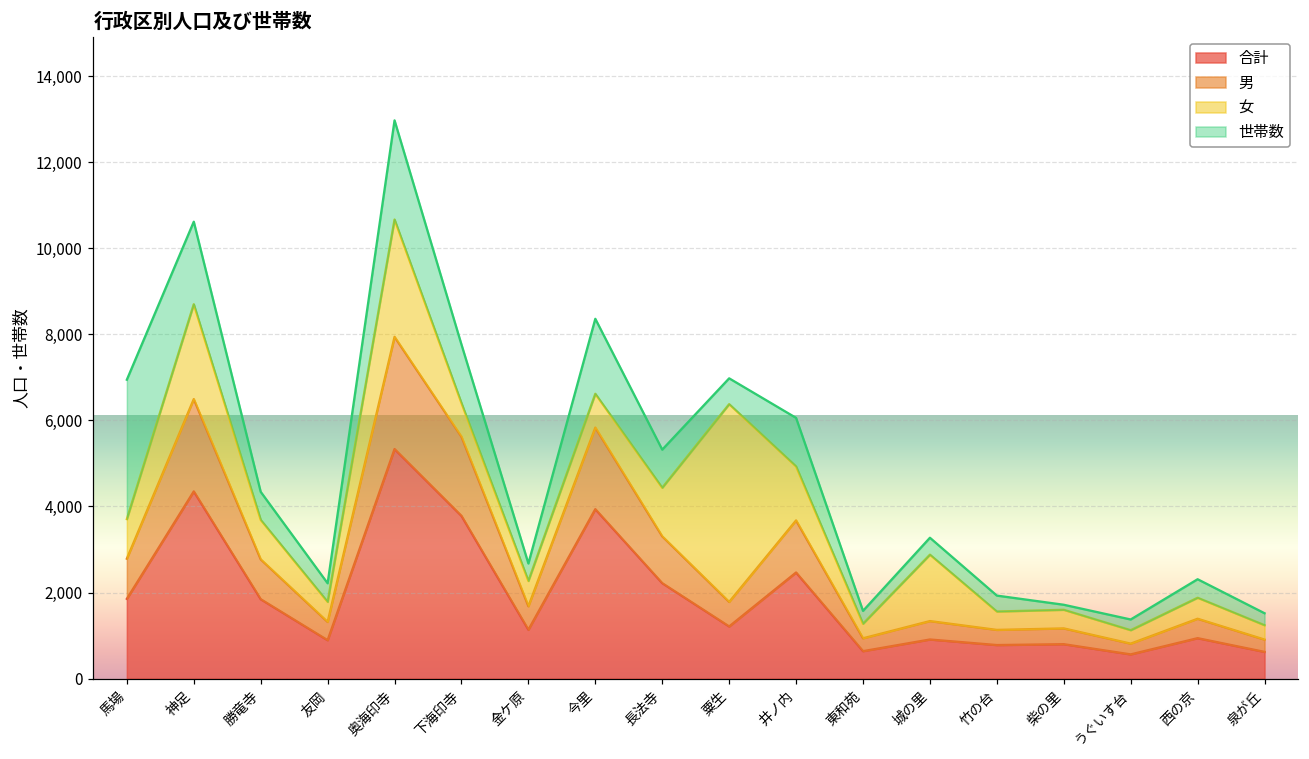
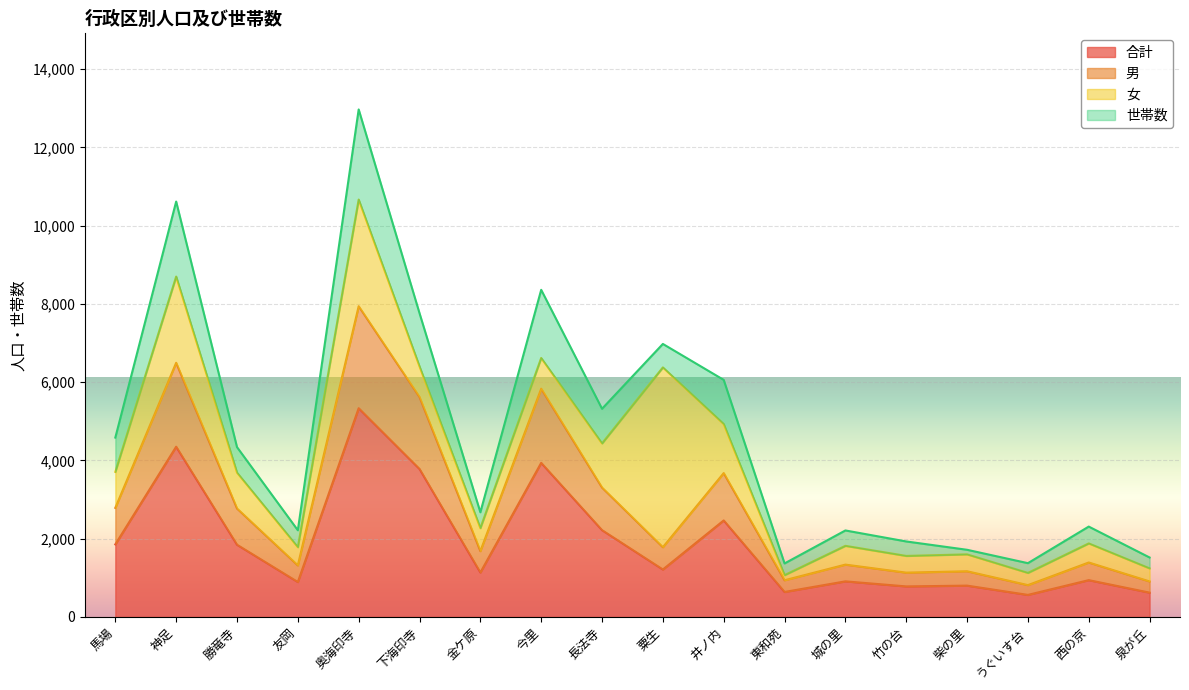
  {
    "女": {
      "馬場": "900",
      "神足": "2,200",
      "勝竜寺": "900",
      "友岡": "500",
      "奥海印寺": "2,700",
      "下海印寺": "800",
      "金ケ原": "600",
      "今里": "800",
      "長法寺": "1,100",
      "粟生": "4,600",
      "井ノ内": "1,300",
-     "東和苑": "300",
-     "城の里": "1,500",
+     "東和苑": "100",
+     "城の里": "500",
      "竹の台": "400",
      "柴の里": "400",
      "うぐいす台": "300",
      "西の京": "500",
      "泉が丘": "300"
    },
    "世帯数": {
-     "馬場": "3,200",
+     "馬場": "900",
      "神足": "1,900",
      "勝竜寺": "700",
      "友岡": "400",
      "奥海印寺": "2,300",
      "下海印寺": "1,400",
      "金ケ原": "400",
      "今里": "1,700",
      "長法寺": "900",
      "粟生": "600",
      "井ノ内": "1,100",
      "東和苑": "300",
      "城の里": "400",
      "竹の台": "400",
      "柴の里": "100",
      "うぐいす台": "200",
      "西の京": "400",
      "泉が丘": "300"
    }
  }
